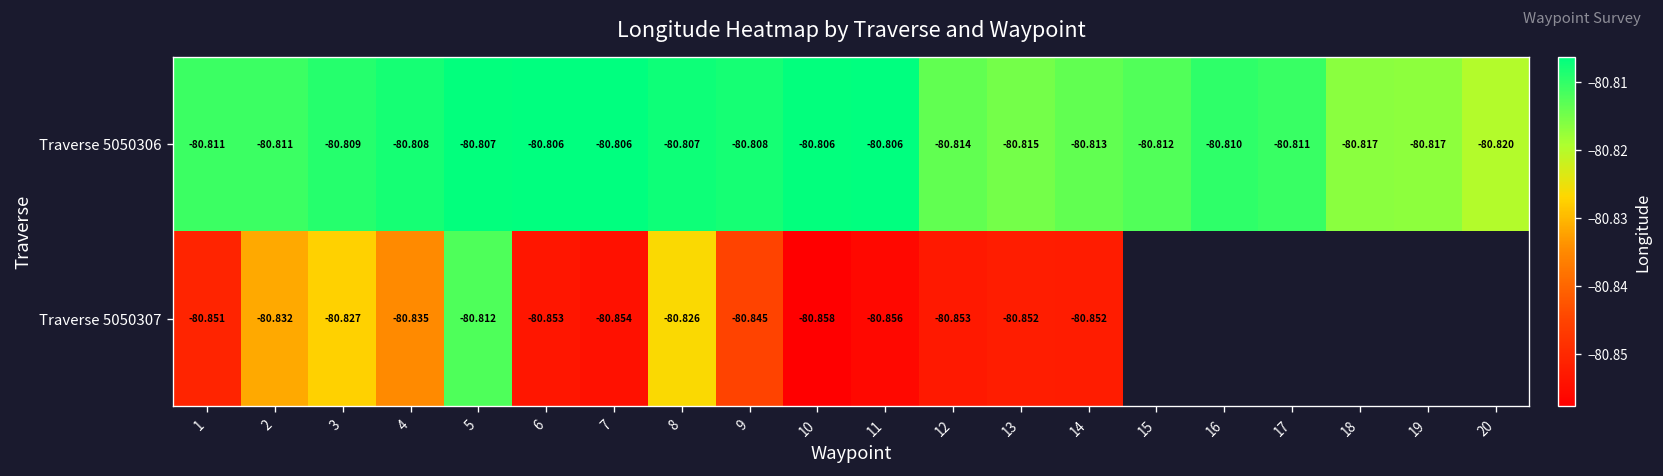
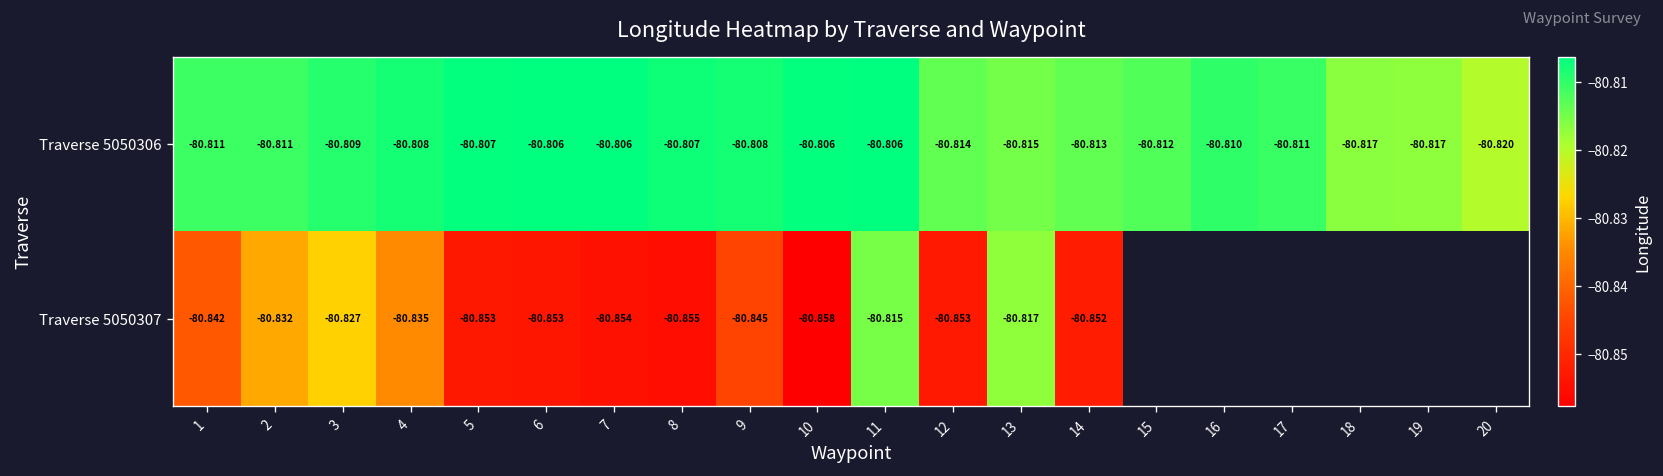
  {
    "Traverse 5050306": {
      "1": -80.811,
      "2": -80.811,
      "3": -80.809,
      "4": -80.808,
      "5": -80.807,
      "6": -80.806,
      "7": -80.806,
      "8": -80.807,
      "9": -80.808,
      "10": -80.806,
      "11": -80.806,
      "12": -80.814,
      "13": -80.815,
      "14": -80.813,
      "15": -80.812,
      "16": -80.810,
      "17": -80.811,
      "18": -80.817,
      "19": -80.817,
      "20": -80.820
    },
    "Traverse 5050307": {
-     "1": -80.851,
+     "1": -80.842,
      "2": -80.832,
      "3": -80.827,
      "4": -80.835,
-     "5": -80.812,
+     "5": -80.853,
      "6": -80.853,
      "7": -80.854,
-     "8": -80.826,
+     "8": -80.855,
      "9": -80.845,
      "10": -80.858,
-     "11": -80.856,
+     "11": -80.815,
      "12": -80.853,
-     "13": -80.852,
+     "13": -80.817,
      "14": -80.852
    }
  }
